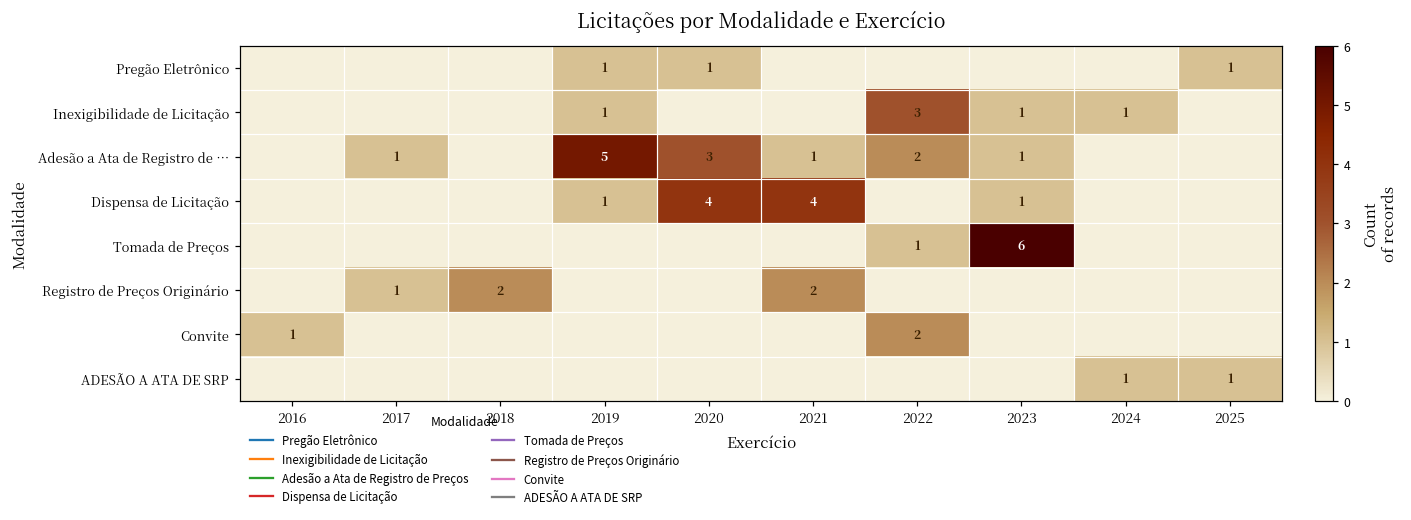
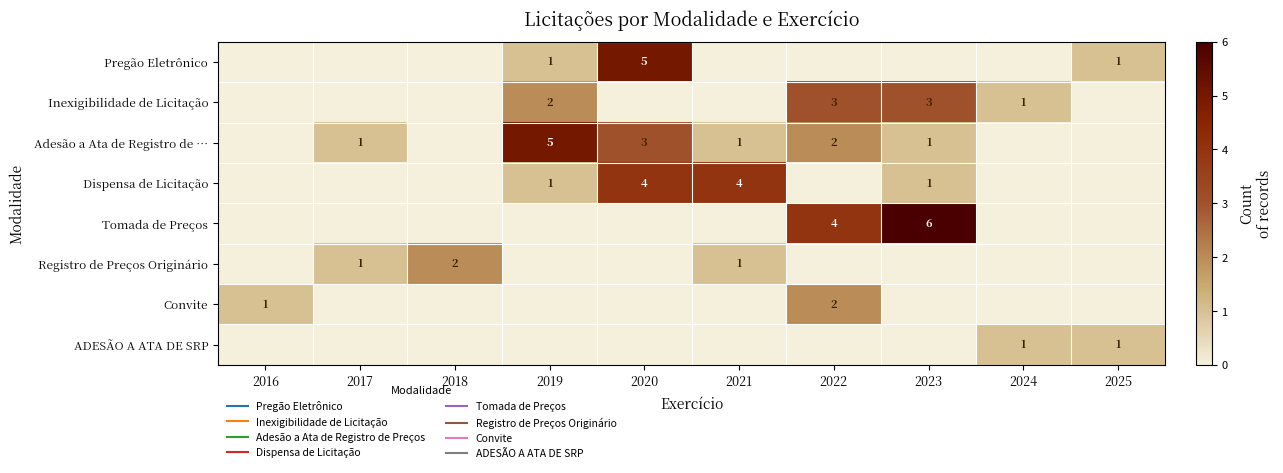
  {
    "Pregão Eletrônico": {
      "2019": 1,
-     "2020": 1,
+     "2020": 5,
      "2025": 1
    },
    "Inexigibilidade de Licitação": {
-     "2019": 1,
+     "2019": 2,
      "2022": 3,
-     "2023": 1,
+     "2023": 3,
      "2024": 1
    },
    "Adesão a Ata de Registro de …": {
      "2017": 1,
      "2019": 5,
      "2020": 3,
      "2021": 1,
      "2022": 2,
      "2023": 1
    },
    "Dispensa de Licitação": {
      "2019": 1,
      "2020": 4,
      "2021": 4,
      "2023": 1
    },
    "Tomada de Preços": {
-     "2022": 1,
+     "2022": 4,
      "2023": 6
    },
    "Registro de Preços Originário": {
      "2017": 1,
      "2018": 2,
-     "2021": 2
+     "2021": 1
    },
    "Convite": {
      "2016": 1,
      "2022": 2
    },
    "ADESÃO A ATA DE SRP": {
      "2024": 1,
      "2025": 1
    }
  }
